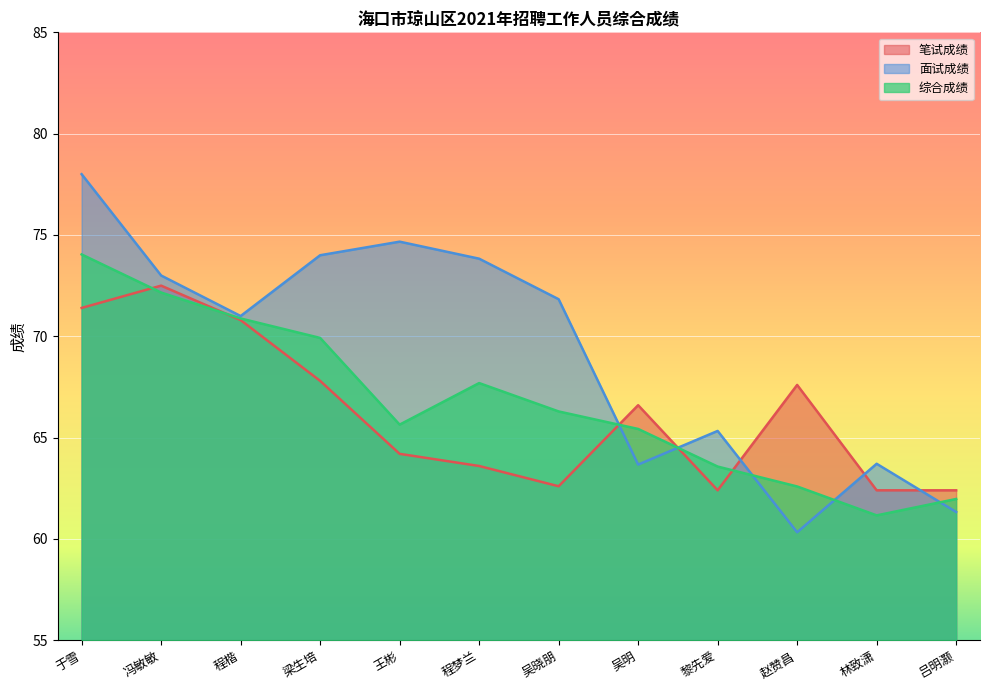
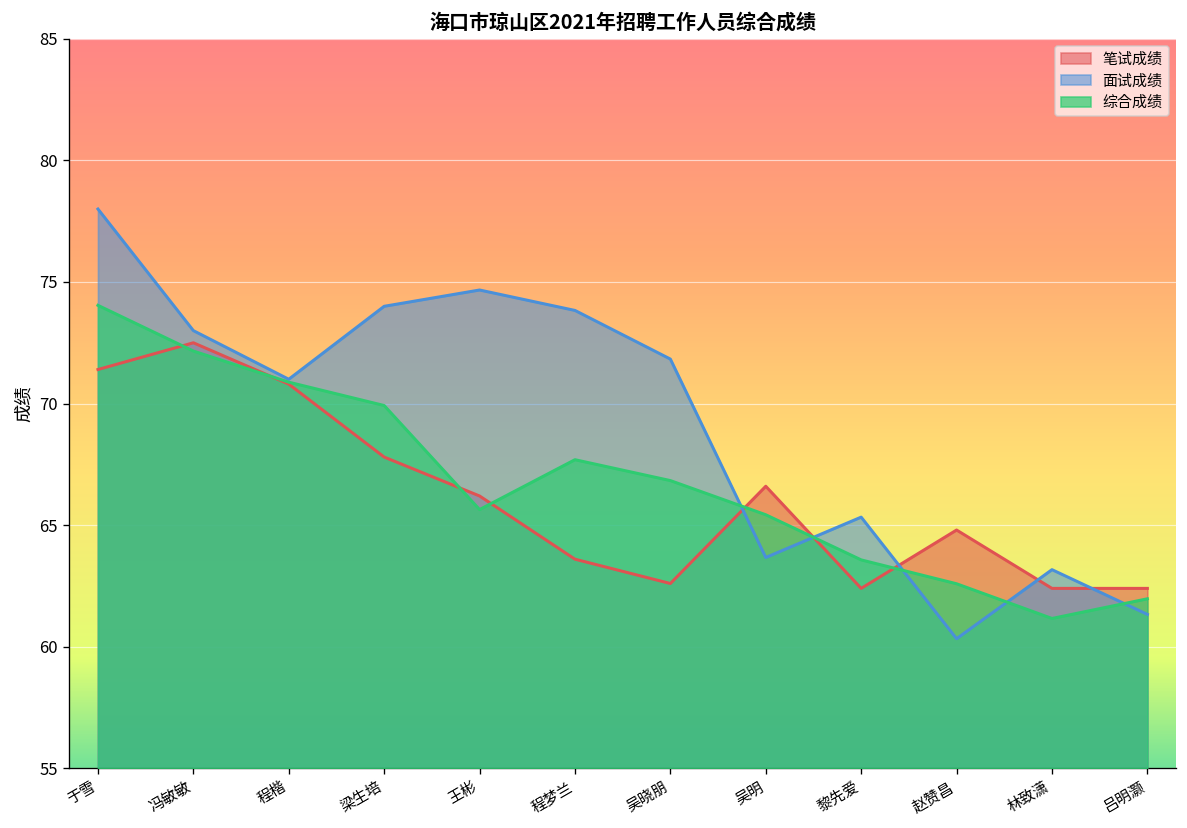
  {
    "笔试成绩": {
      "于雪": 71.4,
      "冯敏敏": 72.5,
      "梁生培": 67.8,
-     "王彬": 64.2,
+     "王彬": 66.2,
      "程梦兰": 63.6,
      "吴晓朋": 62.6,
      "吴明": 66.6,
      "黎先爱": 62.4,
-     "赵赞昌": 67.6,
+     "赵赞昌": 64.8,
      "林致潇": 62.4,
      "吕明灏": 62.4
    },
    "面试成绩": {
      "于雪": 78.0,
      "冯敏敏": 73.0,
      "梁生培": 74.0,
      "王彬": 74.7,
      "程梦兰": 73.8,
      "吴晓朋": 71.8,
      "吴明": 63.7,
      "黎先爱": 65.3,
      "赵赞昌": 60.3,
-     "林致潇": 63.7,
+     "林致潇": 63.2,
      "吕明灏": 61.3
    },
    "综合成绩": {
      "于雪": 74.0,
      "冯敏敏": 72.2,
      "梁生培": 69.9,
      "王彬": 65.6,
      "程梦兰": 67.7,
-     "吴晓朋": 66.3,
+     "吴晓朋": 66.8,
      "吴明": 65.4,
      "黎先爱": 63.6,
      "赵赞昌": 62.6,
      "林致潇": 61.2,
      "吕明灏": 62.0
    }
  }
